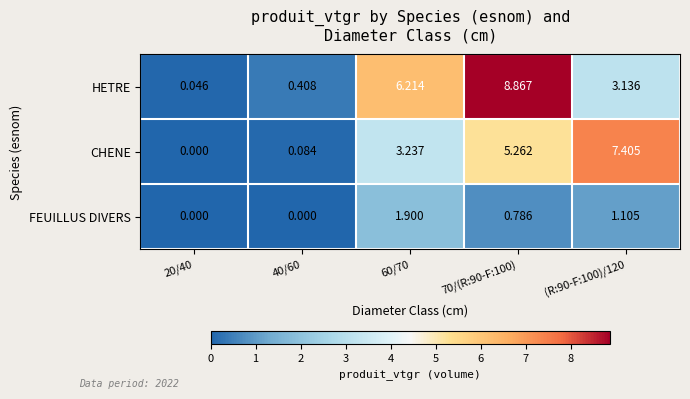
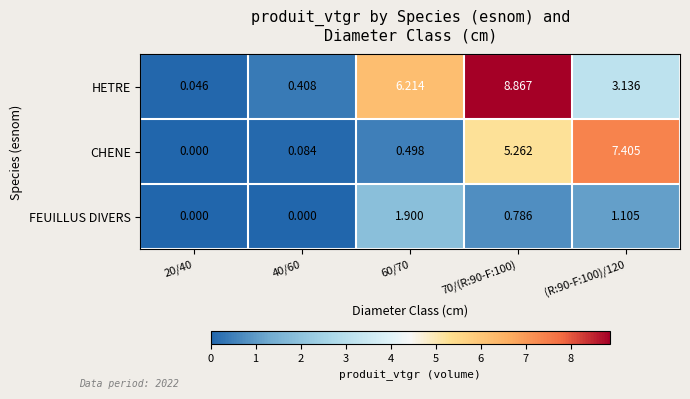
  {
    "HETRE": {
      "20/40": 0.046,
      "40/60": 0.408,
      "60/70": 6.214,
      "70/(R:90-F:100)": 8.867,
      "(R:90-F:100)/120": 3.136
    },
    "CHENE": {
      "20/40": 0.000,
      "40/60": 0.084,
-     "60/70": 3.237,
+     "60/70": 0.498,
      "70/(R:90-F:100)": 5.262,
      "(R:90-F:100)/120": 7.405
    },
    "FEUILLUS DIVERS": {
      "20/40": 0.000,
      "40/60": 0.000,
      "60/70": 1.900,
      "70/(R:90-F:100)": 0.786,
      "(R:90-F:100)/120": 1.105
    }
  }
